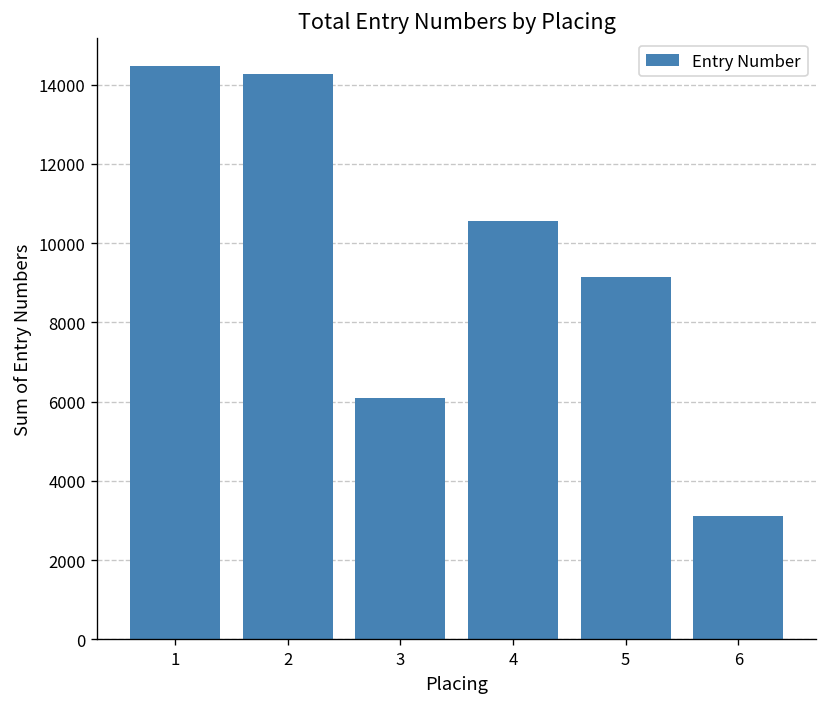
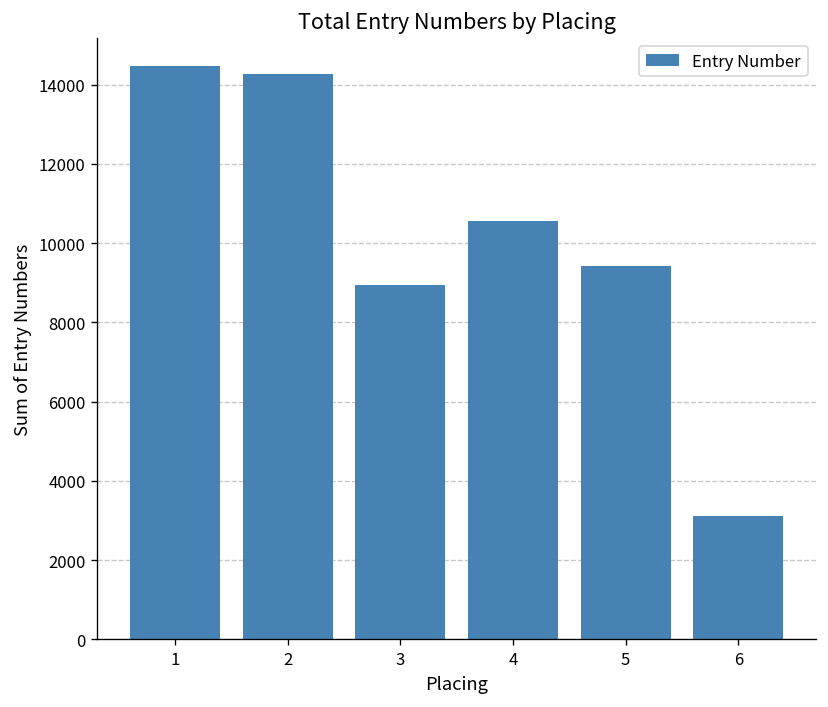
  {
    "1": 14500,
    "2": 14300,
-   "3": 6100,
+   "3": 8900,
    "4": 10600,
-   "5": 9100,
+   "5": 9400,
    "6": 3100
  }
